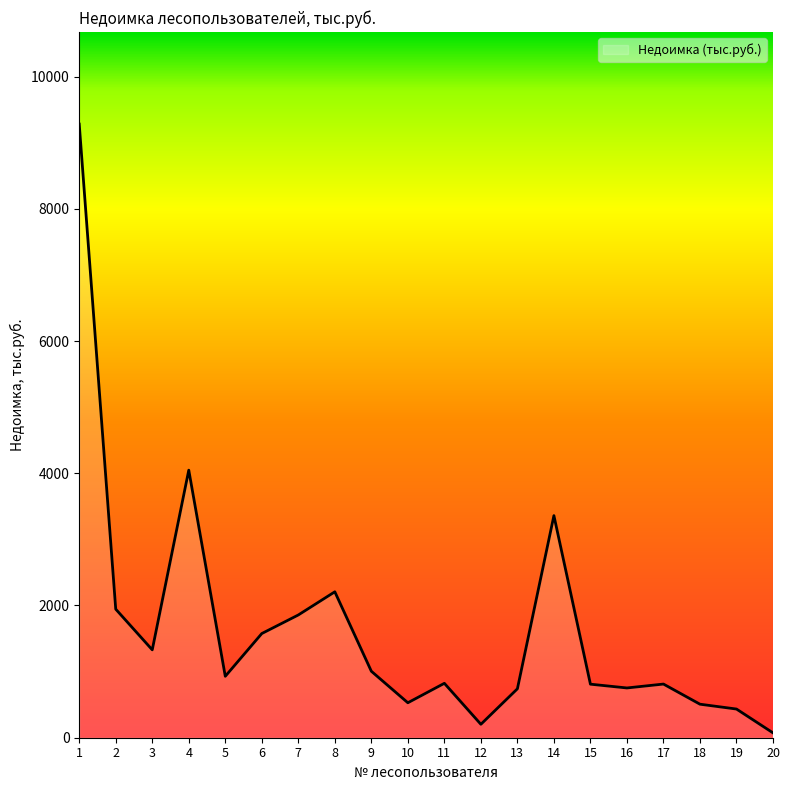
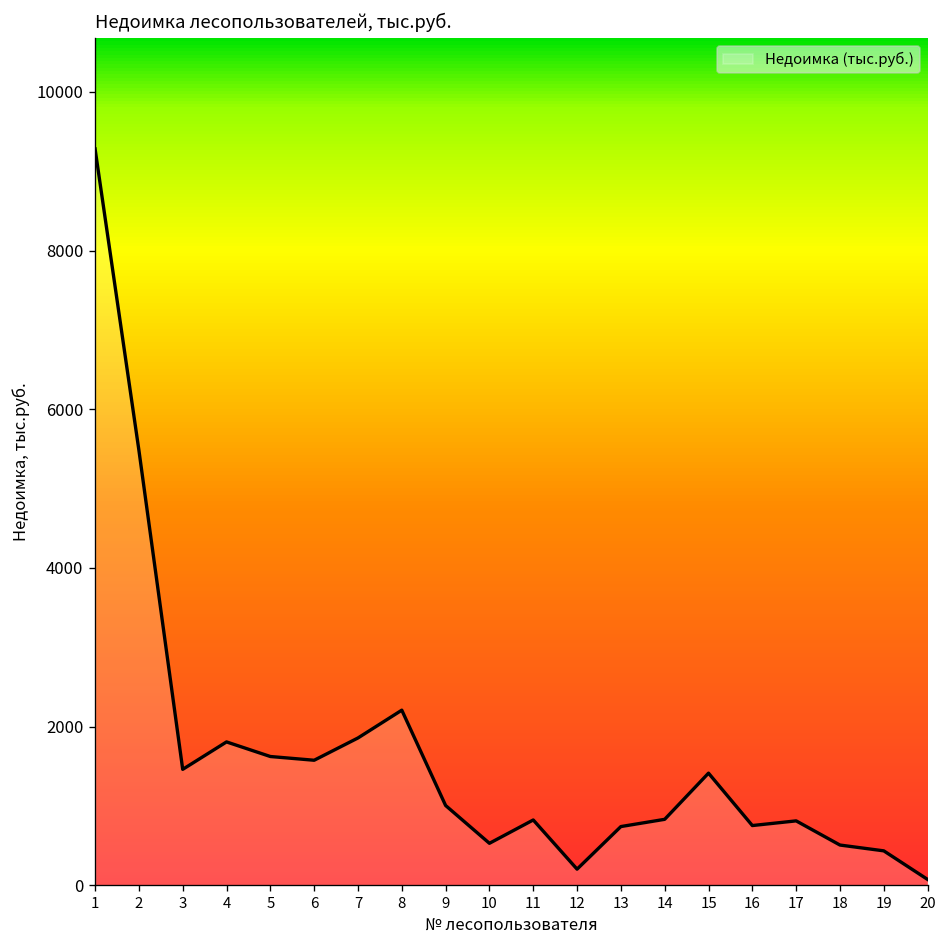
  {
    "1": 9300,
-   "2": 1900,
-   "3": 1300,
-   "4": 4000,
-   "5": 900,
+   "2": 5500,
+   "3": 1500,
+   "4": 1800,
+   "5": 1600,
    "6": 1600,
    "7": 1900,
    "8": 2200,
    "9": 1000,
    "10": 500,
    "11": 800,
    "12": 200,
    "13": 700,
-   "14": 3400,
-   "15": 800,
+   "14": 800,
+   "15": 1400,
    "16": 800,
    "17": 800,
    "18": 500,
    "19": 400,
    "20": 100
  }
